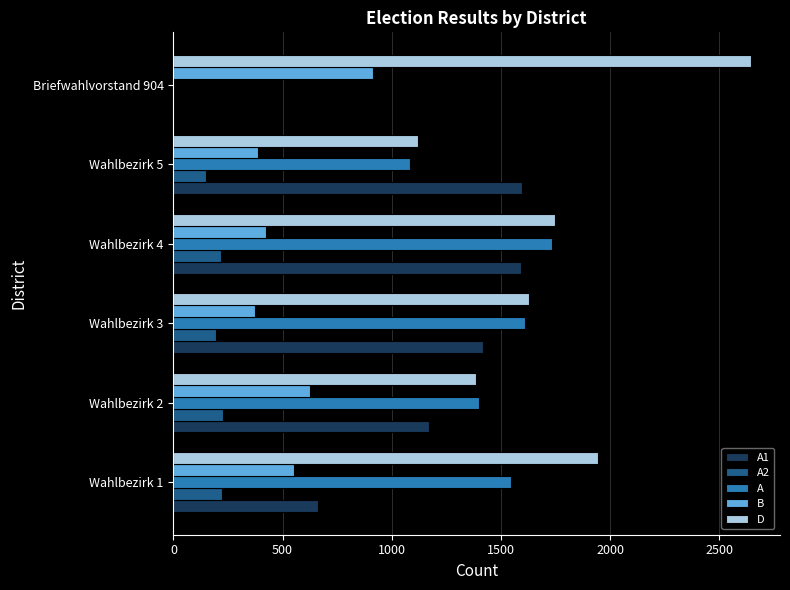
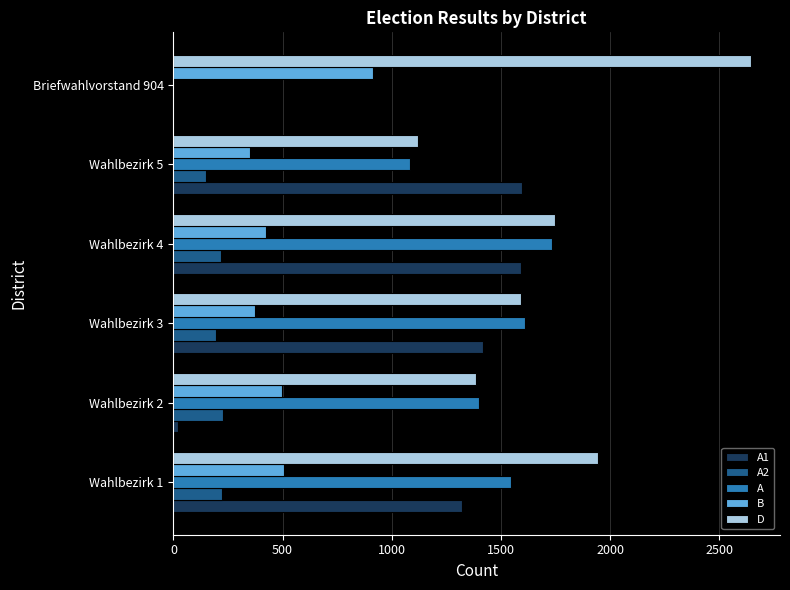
  {
    "A1": {
      "Briefwahlvorstand 904": 0,
      "Wahlbezirk 5": 1600,
      "Wahlbezirk 4": 1590,
      "Wahlbezirk 3": 1420,
-     "Wahlbezirk 2": 1170,
-     "Wahlbezirk 1": 660
+     "Wahlbezirk 2": 20,
+     "Wahlbezirk 1": 1320
    },
    "B": {
      "Briefwahlvorstand 904": 920,
-     "Wahlbezirk 5": 390,
+     "Wahlbezirk 5": 350,
      "Wahlbezirk 4": 420,
      "Wahlbezirk 3": 380,
-     "Wahlbezirk 2": 630,
-     "Wahlbezirk 1": 550
+     "Wahlbezirk 2": 500,
+     "Wahlbezirk 1": 510
    },
    "D": {
      "Briefwahlvorstand 904": 2650,
      "Wahlbezirk 5": 1120,
      "Wahlbezirk 4": 1750,
-     "Wahlbezirk 3": 1630,
+     "Wahlbezirk 3": 1590,
      "Wahlbezirk 2": 1380,
      "Wahlbezirk 1": 1950
    }
  }
